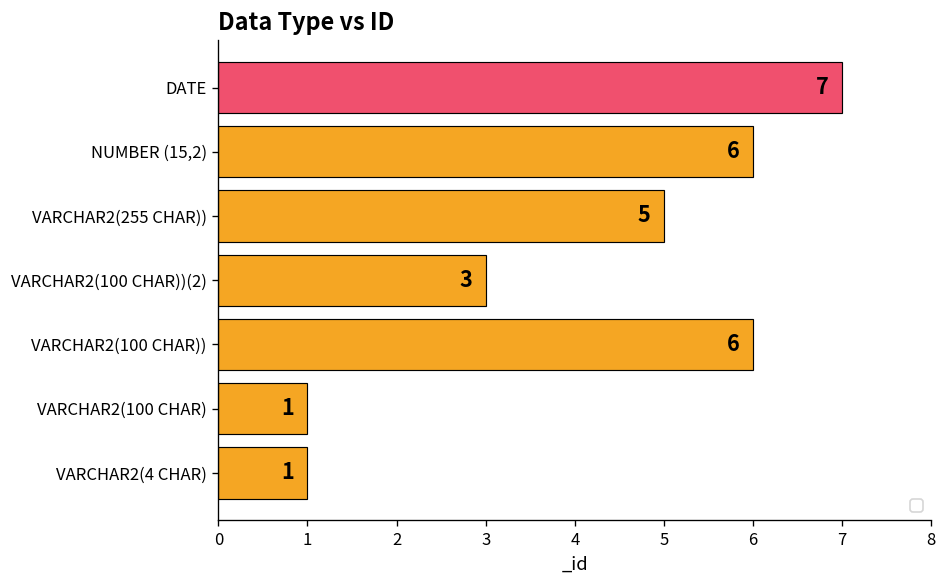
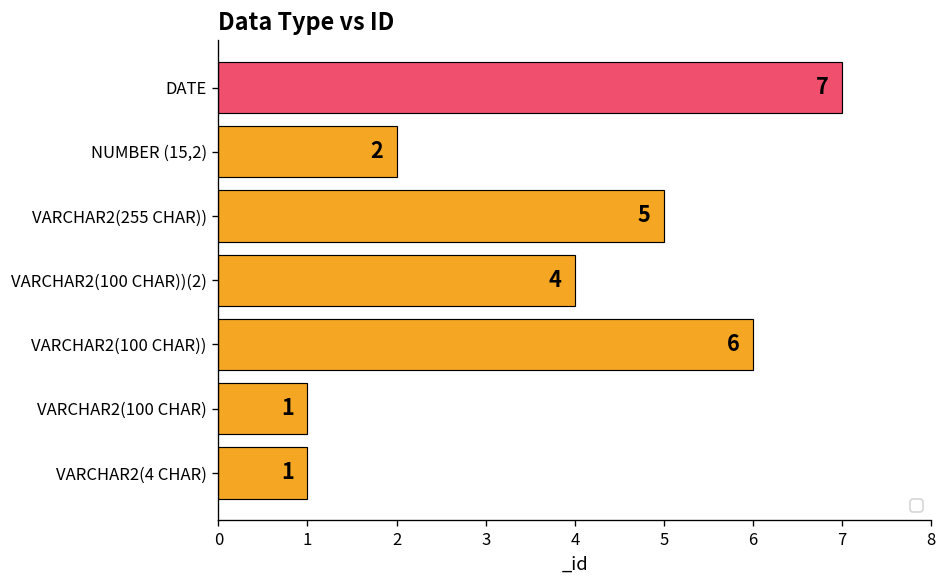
  {
    "DATE": 7,
-   "NUMBER (15,2)": 6,
+   "NUMBER (15,2)": 2,
    "VARCHAR2(255 CHAR))": 5,
-   "VARCHAR2(100 CHAR))(2)": 3,
+   "VARCHAR2(100 CHAR))(2)": 4,
    "VARCHAR2(100 CHAR))": 6,
    "VARCHAR2(100 CHAR)": 1,
    "VARCHAR2(4 CHAR)": 1
  }
